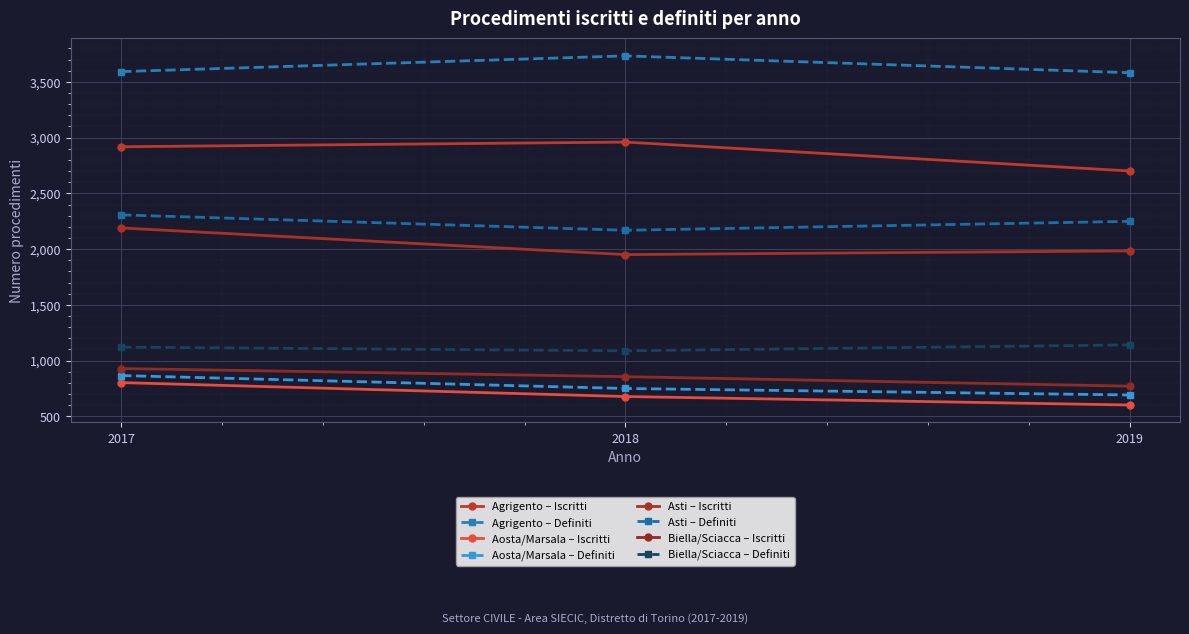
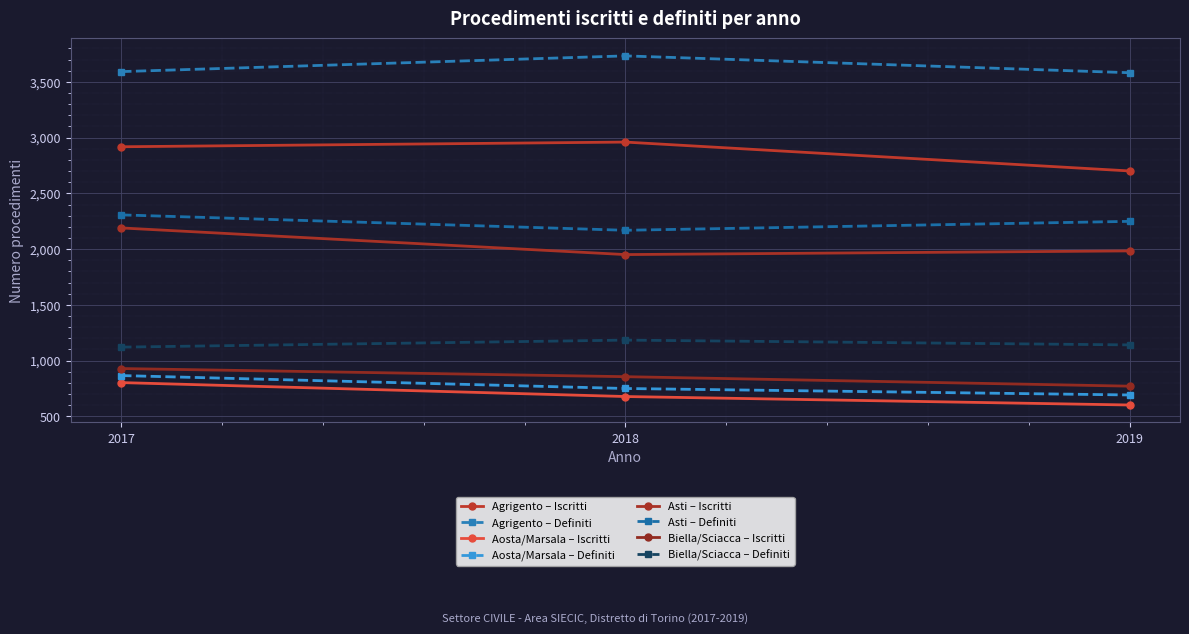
  {
    "Biella/Sciacca – Definiti": {
      "2017": "1,120",
-     "2018": "1,090",
+     "2018": "1,180",
      "2019": "1,140"
    }
  }
